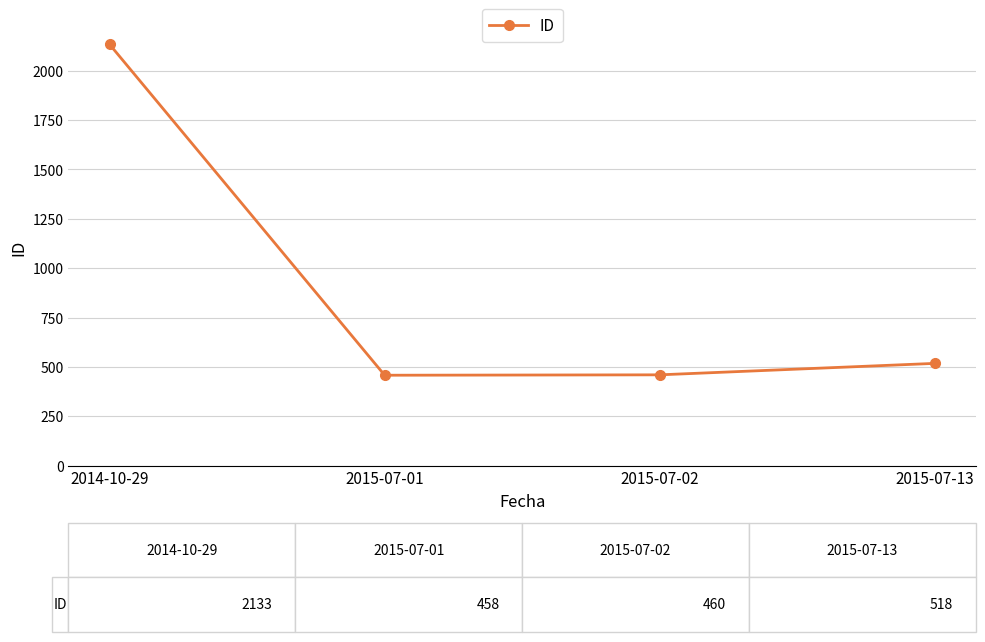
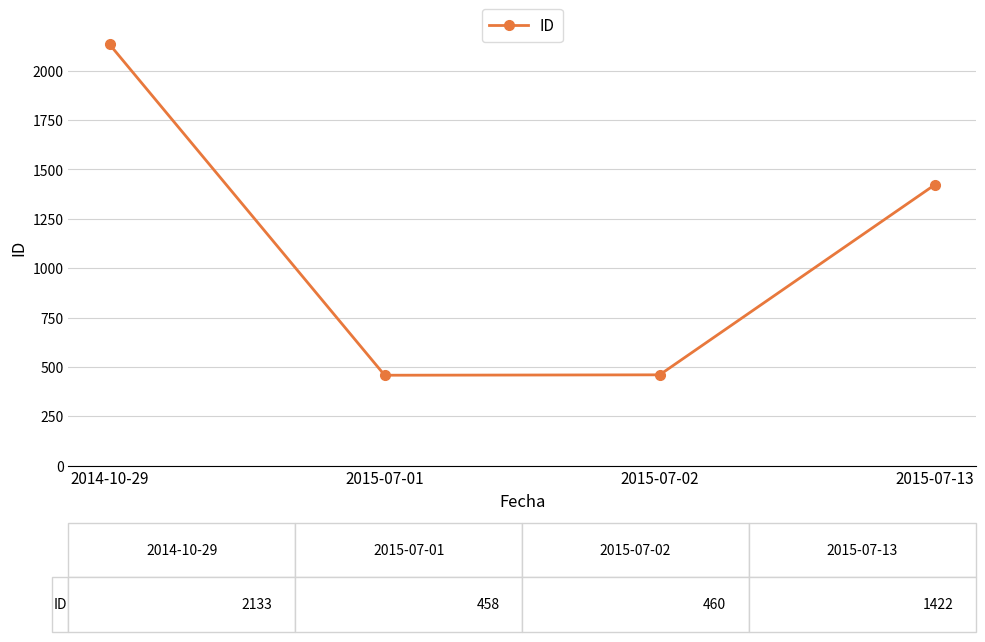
  {
-   "2015-07-13": 518
+   "2015-07-13": 1422
  }
